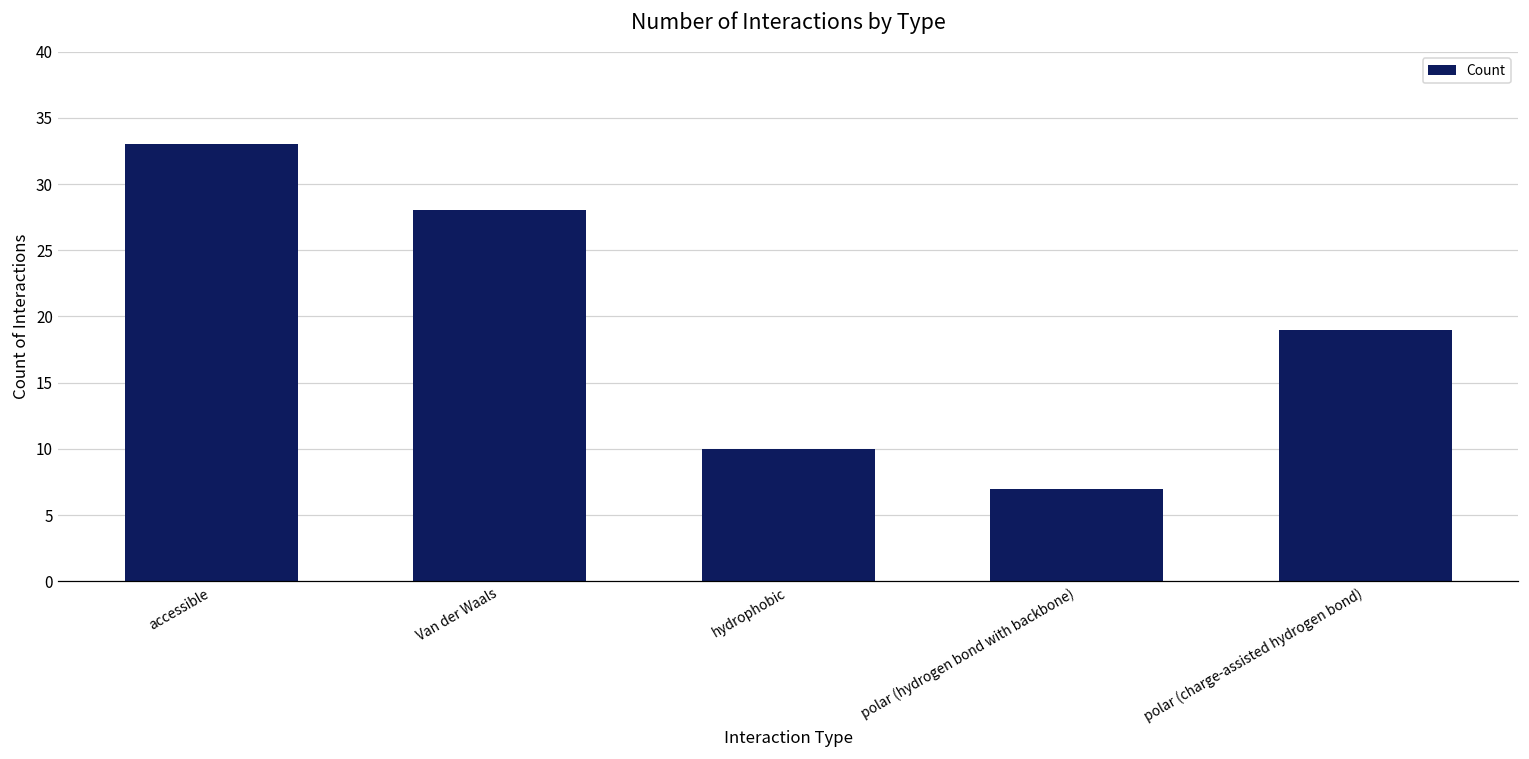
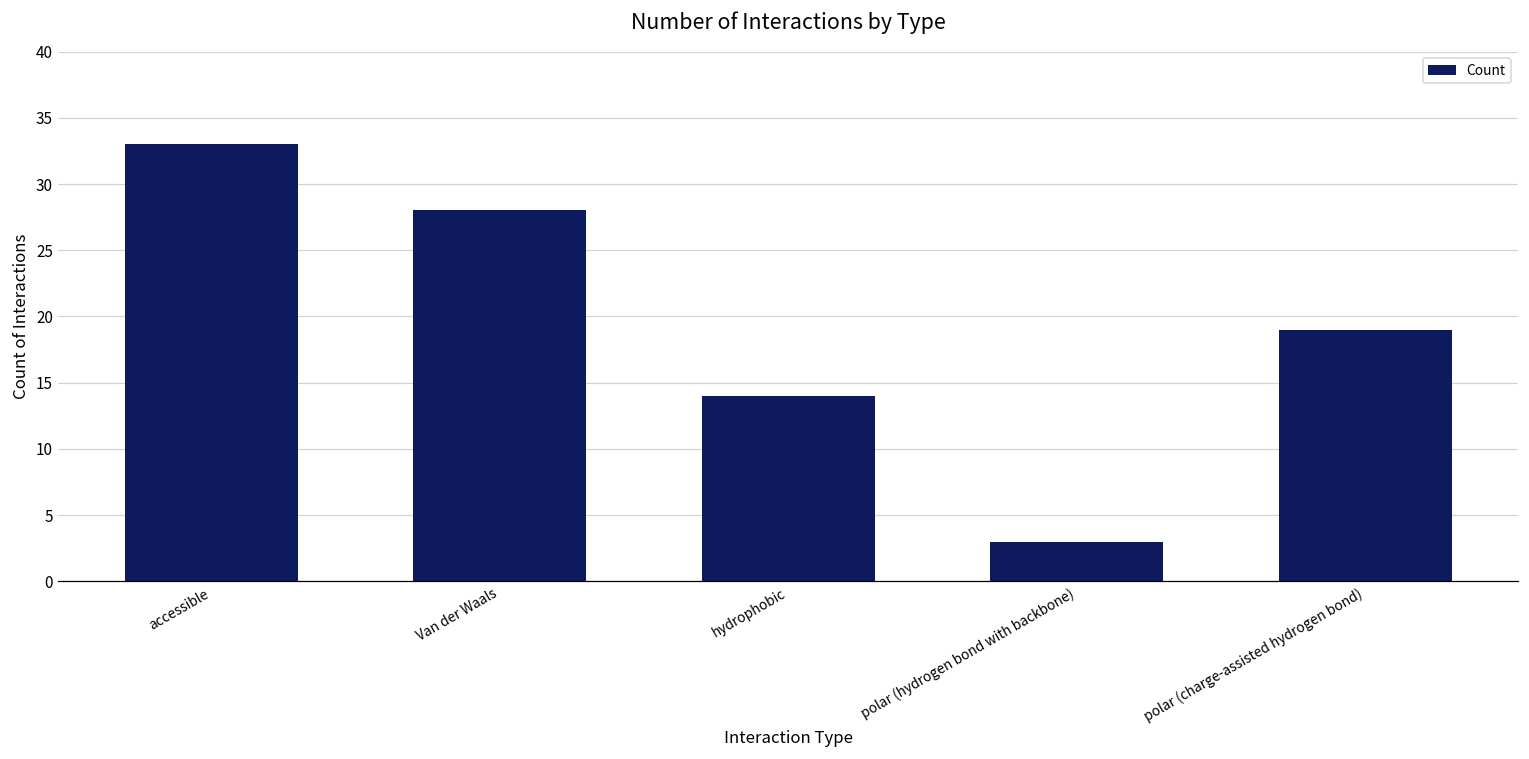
  {
    "accessible": 33,
    "Van der Waals": 28,
-   "hydrophobic": 10,
-   "polar (hydrogen bond with backbone)": 7,
+   "hydrophobic": 14,
+   "polar (hydrogen bond with backbone)": 3,
    "polar (charge-assisted hydrogen bond)": 19
  }
